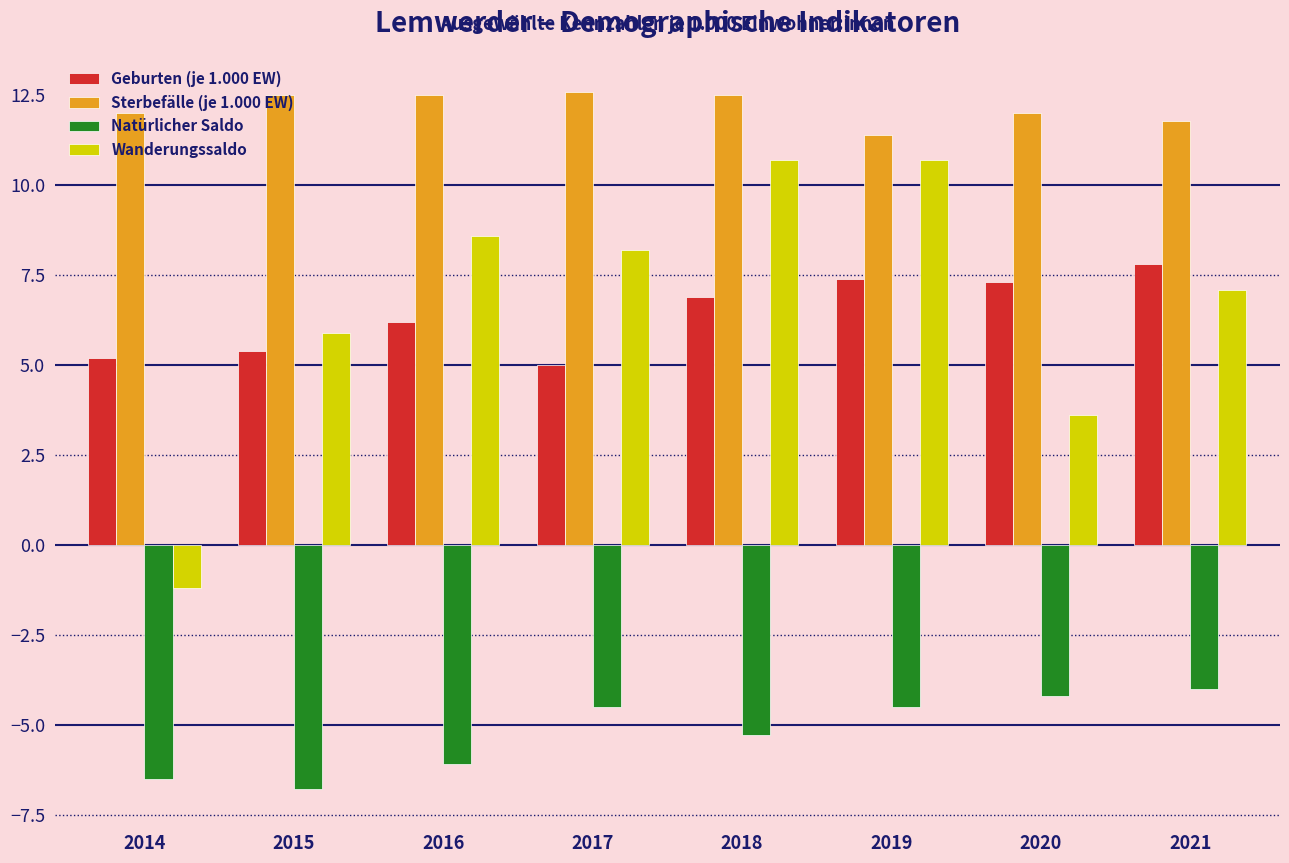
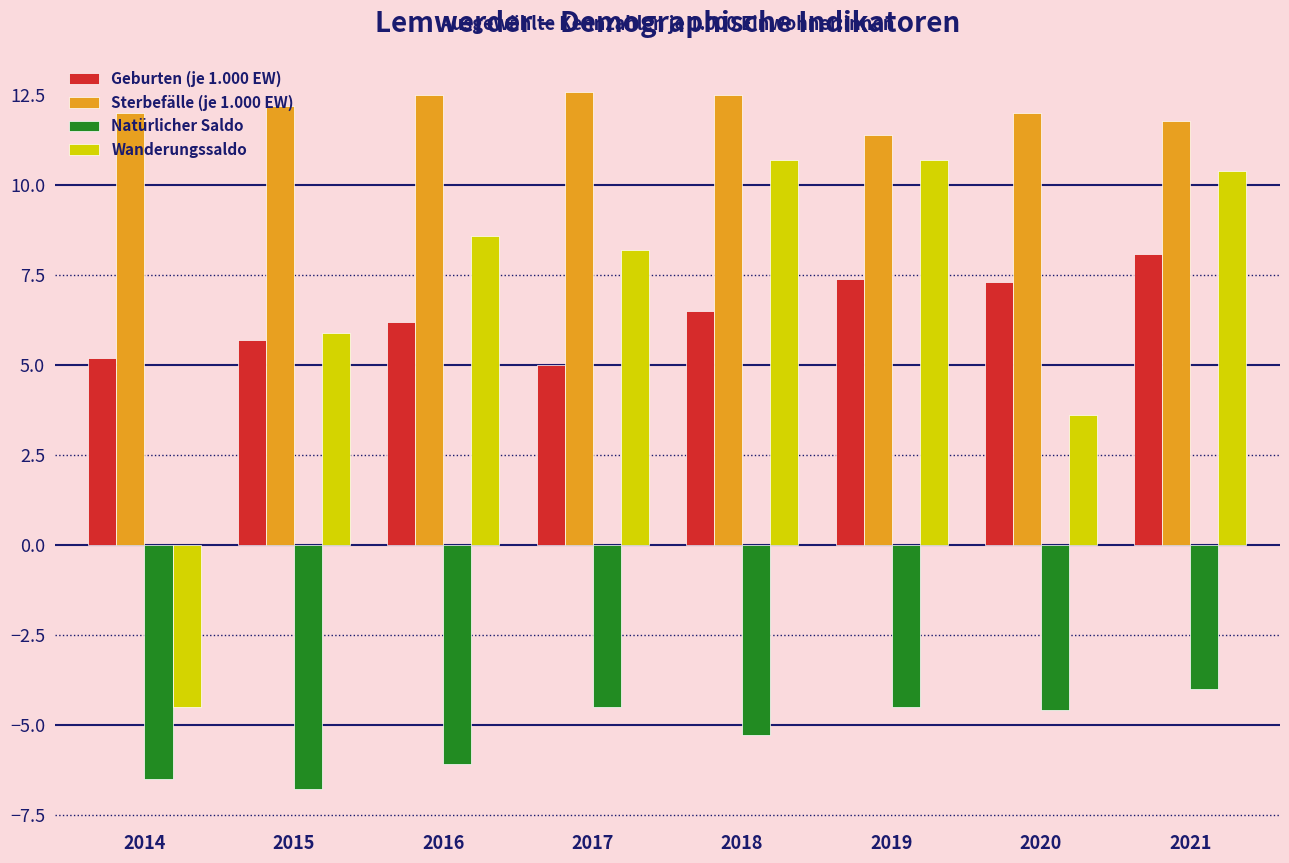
  {
    "Geburten (je 1.000 EW)": {
      "2014": 5.2,
-     "2015": 5.4,
+     "2015": 5.7,
      "2016": 6.2,
      "2017": 5.0,
-     "2018": 6.9,
+     "2018": 6.5,
      "2019": 7.4,
      "2020": 7.3,
-     "2021": 7.8
+     "2021": 8.1
    },
    "Sterbefälle (je 1.000 EW)": {
      "2014": 12.0,
-     "2015": 12.5,
+     "2015": 12.2,
      "2016": 12.5,
      "2017": 12.6,
      "2018": 12.5,
      "2019": 11.4,
      "2020": 12.0,
      "2021": 11.8
    },
    "Natürlicher Saldo": {
      "2014": -6.5,
      "2015": -6.8,
      "2016": -6.1,
      "2017": -4.5,
      "2018": -5.3,
      "2019": -4.5,
-     "2020": -4.2,
+     "2020": -4.6,
      "2021": -4.0
    },
    "Wanderungssaldo": {
-     "2014": -1.2,
+     "2014": -4.5,
      "2015": 5.9,
      "2016": 8.6,
      "2017": 8.2,
      "2018": 10.7,
      "2019": 10.7,
      "2020": 3.6,
-     "2021": 7.1
+     "2021": 10.4
    }
  }
